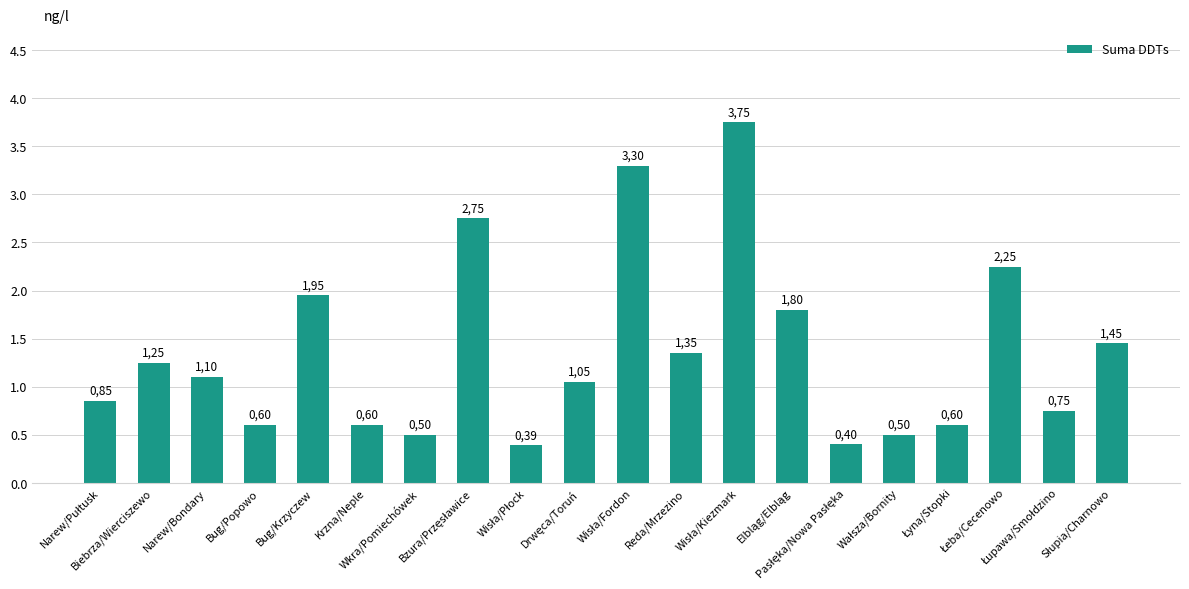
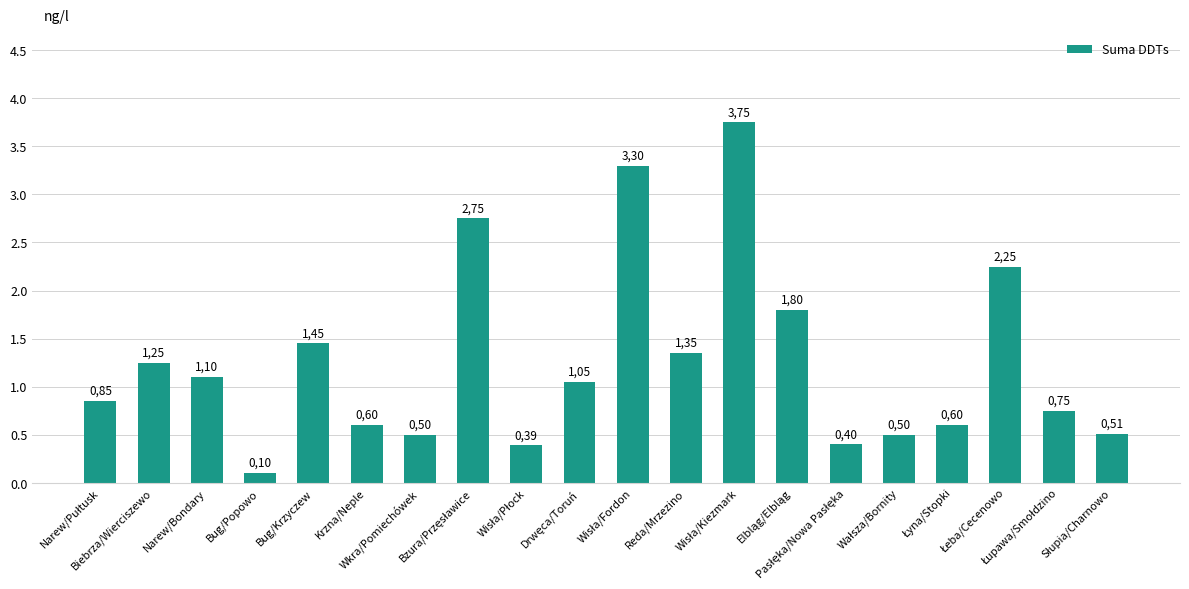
  {
-   "Bug/Popowo": "0,60",
-   "Bug/Krzyczew": "1,95",
-   "Słupia/Charnowo": "1,45"
+   "Bug/Popowo": "0,10",
+   "Bug/Krzyczew": "1,45",
+   "Słupia/Charnowo": "0,51"
  }
